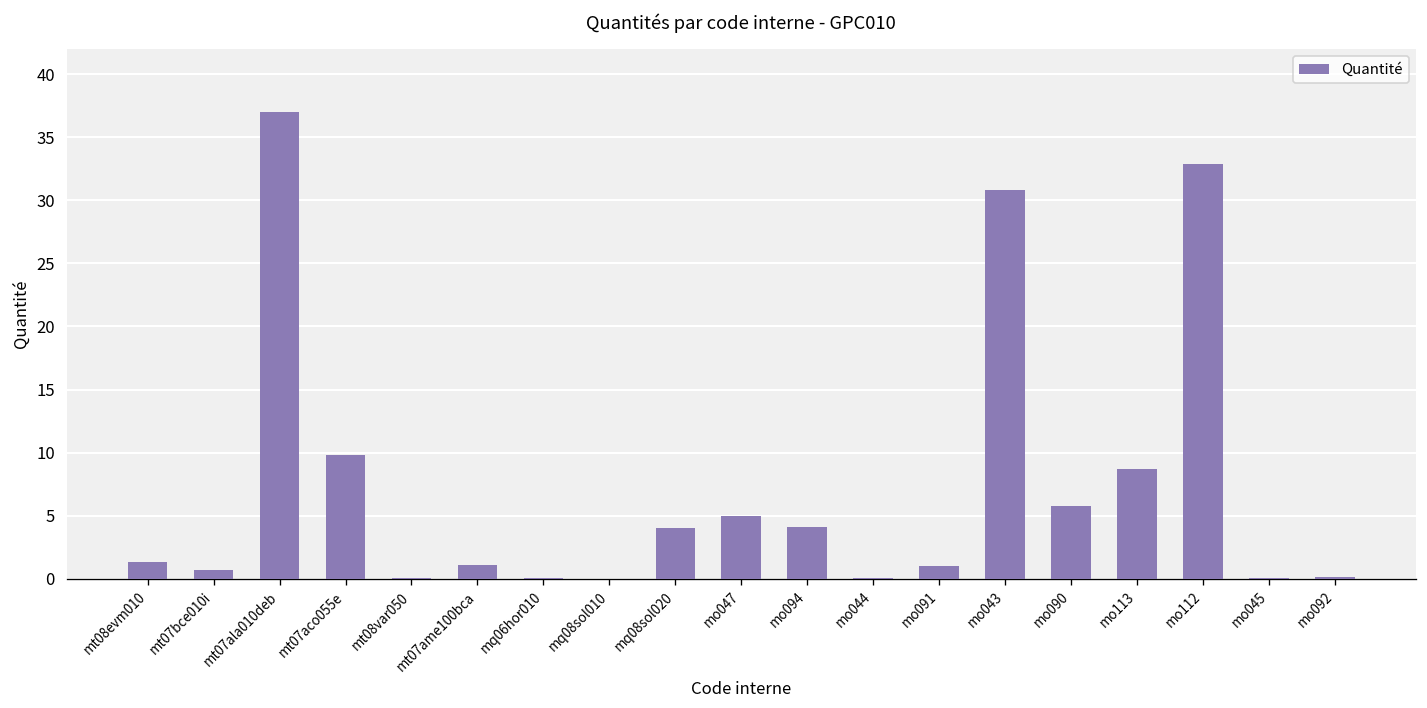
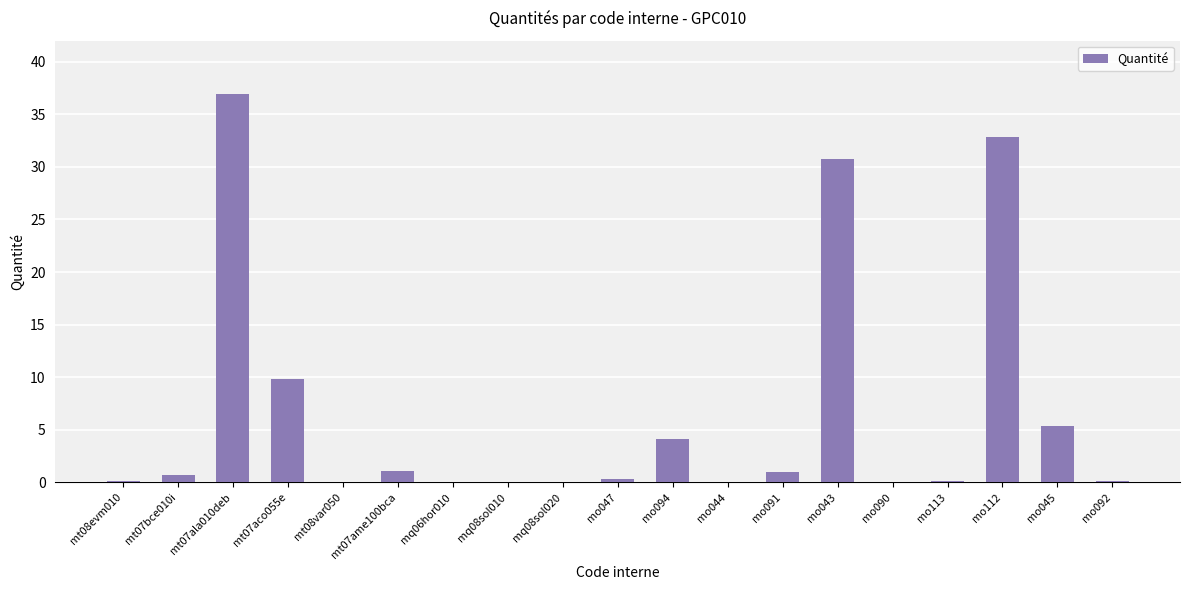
  {
-   "mt08evm010": 1.3,
+   "mt08evm010": 0.1,
    "mt07bce010i": 0.7,
    "mt07ala010deb": 37.0,
    "mt07aco055e": 9.8,
    "mt07ame100bca": 1.1,
-   "mq08sol020": 4.0,
-   "mo047": 4.9,
+   "mq08sol020": 0.0,
+   "mo047": 0.3,
    "mo094": 4.1,
    "mo091": 1.0,
    "mo043": 30.8,
-   "mo090": 5.8,
-   "mo113": 8.7,
+   "mo090": 0.1,
+   "mo113": 0.1,
    "mo112": 32.9,
-   "mo045": 0.0
+   "mo045": 5.3
  }
